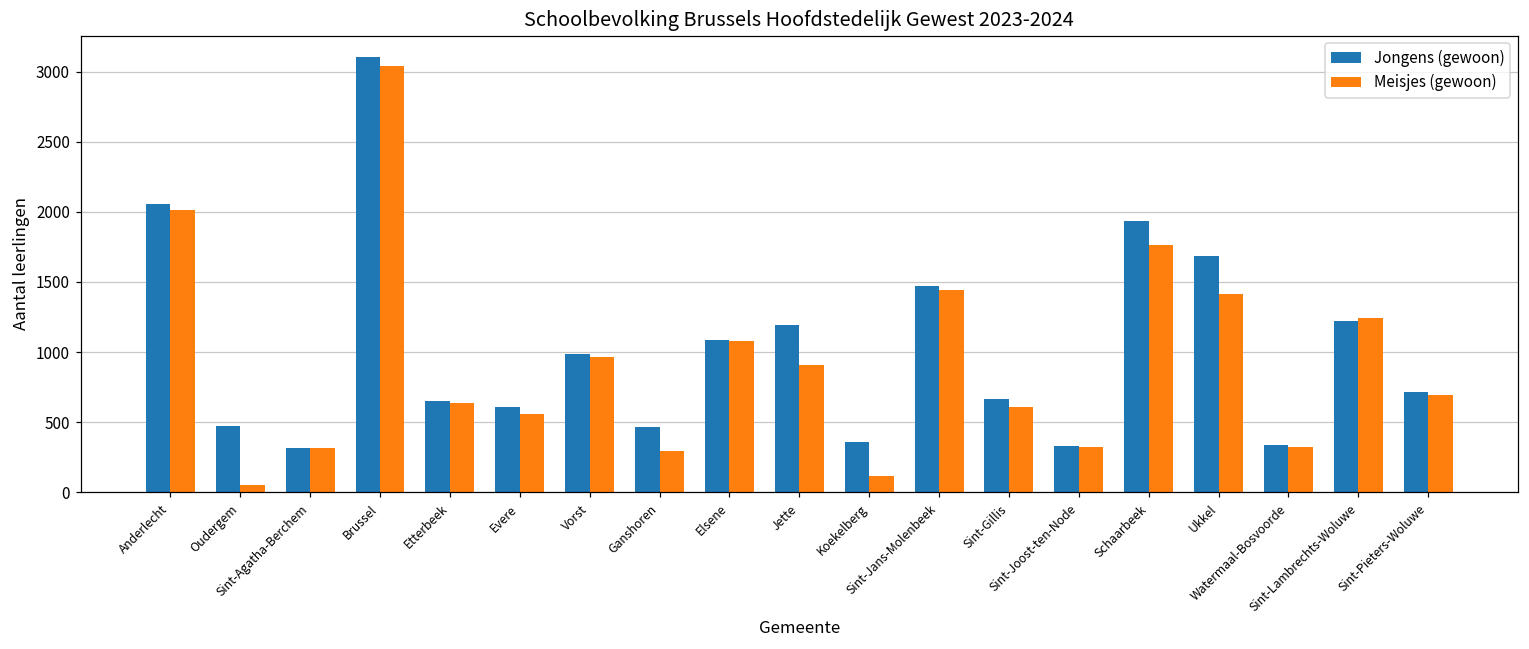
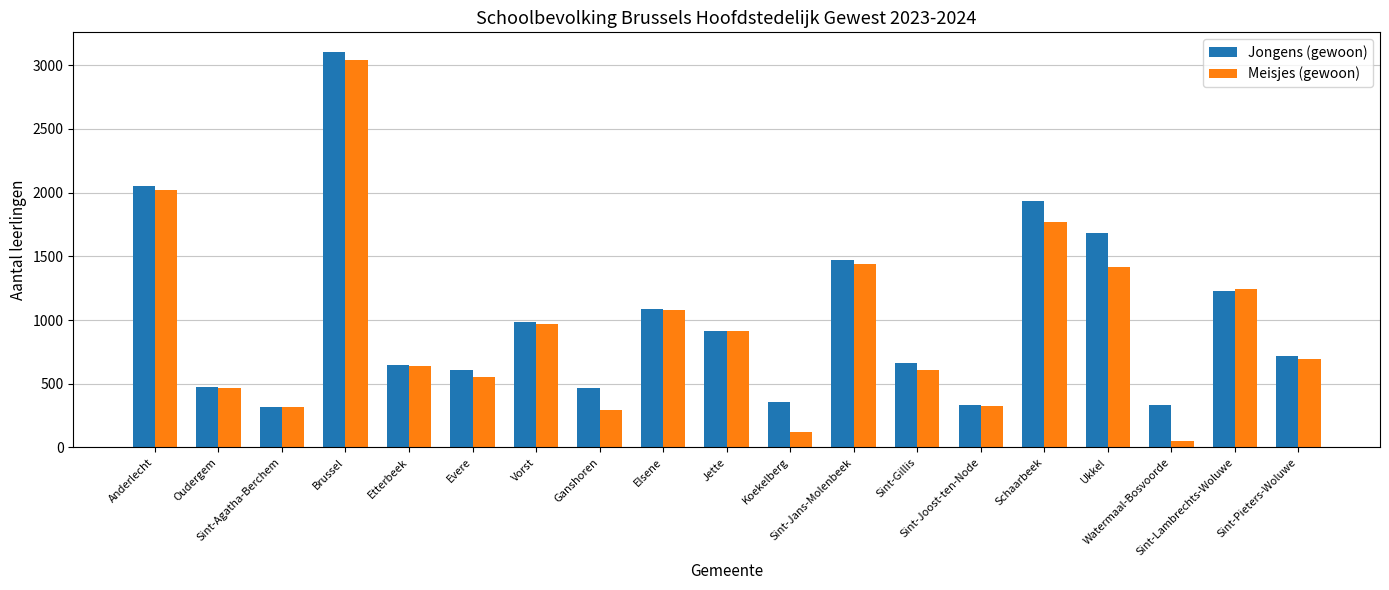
  {
    "Jongens (gewoon)": {
      "Anderlecht": 2060,
      "Oudergem": 470,
      "Sint-Agatha-Berchem": 310,
      "Brussel": 3100,
      "Etterbeek": 650,
      "Evere": 610,
      "Vorst": 990,
      "Ganshoren": 470,
      "Elsene": 1090,
-     "Jette": 1190,
+     "Jette": 920,
      "Koekelberg": 360,
      "Sint-Jans-Molenbeek": 1470,
      "Sint-Gillis": 670,
      "Sint-Joost-ten-Node": 330,
      "Schaarbeek": 1940,
      "Ukkel": 1680,
      "Watermaal-Bosvoorde": 340,
      "Sint-Lambrechts-Woluwe": 1230,
      "Sint-Pieters-Woluwe": 720
    },
    "Meisjes (gewoon)": {
      "Anderlecht": 2020,
-     "Oudergem": 50,
+     "Oudergem": 470,
      "Sint-Agatha-Berchem": 320,
      "Brussel": 3040,
      "Etterbeek": 640,
      "Evere": 560,
      "Vorst": 970,
      "Ganshoren": 290,
      "Elsene": 1080,
      "Jette": 910,
      "Koekelberg": 120,
      "Sint-Jans-Molenbeek": 1440,
      "Sint-Gillis": 610,
      "Sint-Joost-ten-Node": 330,
      "Schaarbeek": 1770,
      "Ukkel": 1420,
-     "Watermaal-Bosvoorde": 320,
+     "Watermaal-Bosvoorde": 50,
      "Sint-Lambrechts-Woluwe": 1240,
      "Sint-Pieters-Woluwe": 700
    }
  }
